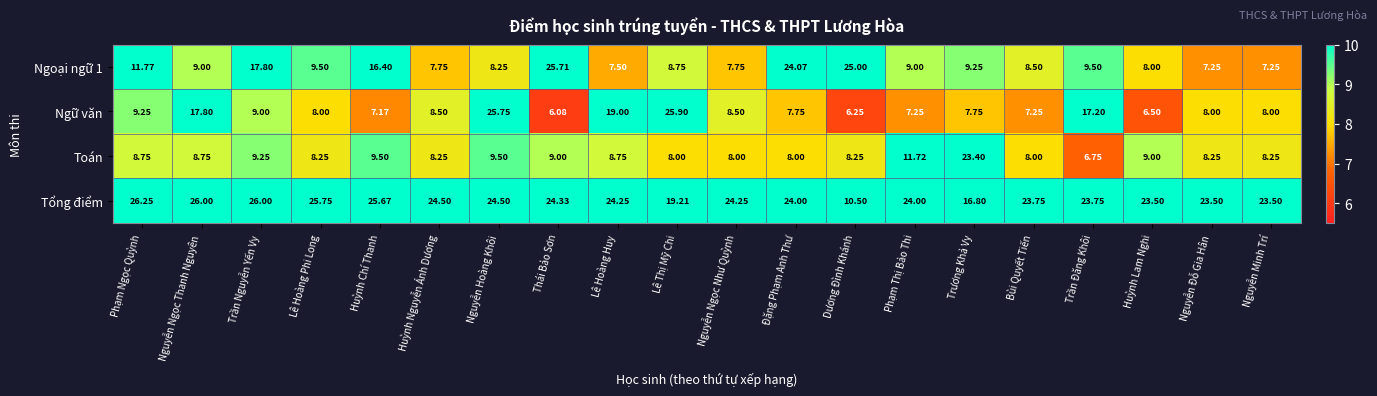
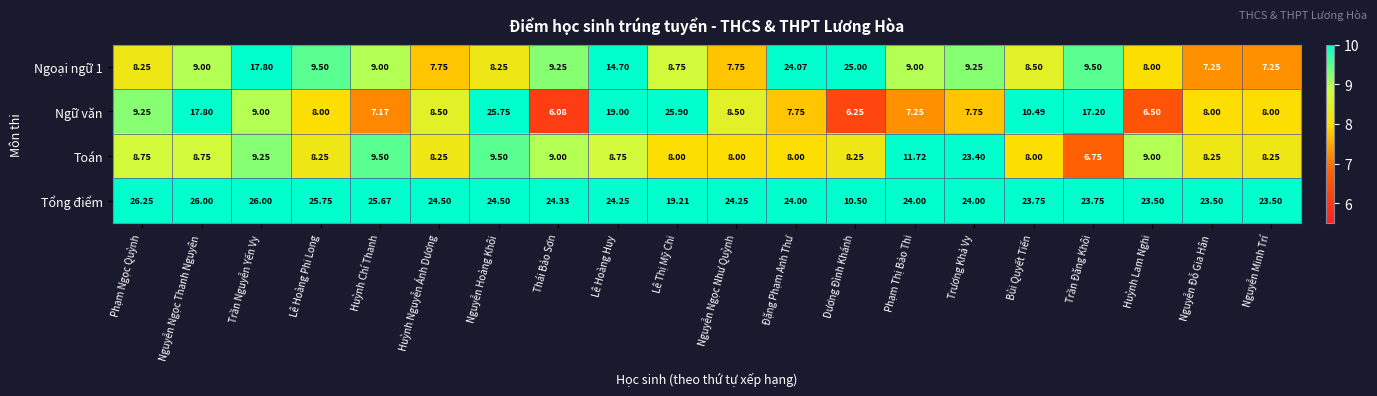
  {
    "Ngoại ngữ 1": {
-     "Phạm Ngọc Quỳnh": 11.77,
+     "Phạm Ngọc Quỳnh": 8.25,
      "Nguyễn Ngọc Thanh Nguyên": 9.00,
      "Trần Nguyễn Yến Vy": 17.80,
      "Lê Hoàng Phi Long": 9.50,
-     "Huỳnh Chí Thanh": 16.40,
+     "Huỳnh Chí Thanh": 9.00,
      "Huỳnh Nguyễn Ánh Dương": 7.75,
      "Nguyễn Hoàng Khôi": 8.25,
-     "Thái Bảo Sơn": 25.71,
-     "Lê Hoàng Huy": 7.50,
+     "Thái Bảo Sơn": 9.25,
+     "Lê Hoàng Huy": 14.70,
      "Lê Thị Mỹ Chi": 8.75,
      "Nguyễn Ngọc Như Quỳnh": 7.75,
      "Đặng Phạm Anh Thư": 24.07,
      "Dương Đình Khánh": 25.00,
      "Phạm Thị Bảo Thi": 9.00,
      "Trương Khả Vy": 9.25,
      "Bùi Quyết Tiến": 8.50,
      "Trần Đăng Khôi": 9.50,
      "Huỳnh Lam Nghi": 8.00,
      "Nguyễn Đỗ Gia Hân": 7.25,
      "Nguyễn Minh Trí": 7.25
    },
    "Ngữ văn": {
      "Phạm Ngọc Quỳnh": 9.25,
      "Nguyễn Ngọc Thanh Nguyên": 17.80,
      "Trần Nguyễn Yến Vy": 9.00,
      "Lê Hoàng Phi Long": 8.00,
      "Huỳnh Chí Thanh": 7.17,
      "Huỳnh Nguyễn Ánh Dương": 8.50,
      "Nguyễn Hoàng Khôi": 25.75,
      "Thái Bảo Sơn": 6.08,
      "Lê Hoàng Huy": 19.00,
      "Lê Thị Mỹ Chi": 25.90,
      "Nguyễn Ngọc Như Quỳnh": 8.50,
      "Đặng Phạm Anh Thư": 7.75,
      "Dương Đình Khánh": 6.25,
      "Phạm Thị Bảo Thi": 7.25,
      "Trương Khả Vy": 7.75,
-     "Bùi Quyết Tiến": 7.25,
+     "Bùi Quyết Tiến": 10.49,
      "Trần Đăng Khôi": 17.20,
      "Huỳnh Lam Nghi": 6.50,
      "Nguyễn Đỗ Gia Hân": 8.00,
      "Nguyễn Minh Trí": 8.00
    },
    "Toán": {
      "Phạm Ngọc Quỳnh": 8.75,
      "Nguyễn Ngọc Thanh Nguyên": 8.75,
      "Trần Nguyễn Yến Vy": 9.25,
      "Lê Hoàng Phi Long": 8.25,
      "Huỳnh Chí Thanh": 9.50,
      "Huỳnh Nguyễn Ánh Dương": 8.25,
      "Nguyễn Hoàng Khôi": 9.50,
      "Thái Bảo Sơn": 9.00,
      "Lê Hoàng Huy": 8.75,
      "Lê Thị Mỹ Chi": 8.00,
      "Nguyễn Ngọc Như Quỳnh": 8.00,
      "Đặng Phạm Anh Thư": 8.00,
      "Dương Đình Khánh": 8.25,
      "Phạm Thị Bảo Thi": 11.72,
      "Trương Khả Vy": 23.40,
      "Bùi Quyết Tiến": 8.00,
      "Trần Đăng Khôi": 6.75,
      "Huỳnh Lam Nghi": 9.00,
      "Nguyễn Đỗ Gia Hân": 8.25,
      "Nguyễn Minh Trí": 8.25
    },
    "Tổng điểm": {
      "Phạm Ngọc Quỳnh": 26.25,
      "Nguyễn Ngọc Thanh Nguyên": 26.00,
      "Trần Nguyễn Yến Vy": 26.00,
      "Lê Hoàng Phi Long": 25.75,
      "Huỳnh Chí Thanh": 25.67,
      "Huỳnh Nguyễn Ánh Dương": 24.50,
      "Nguyễn Hoàng Khôi": 24.50,
      "Thái Bảo Sơn": 24.33,
      "Lê Hoàng Huy": 24.25,
      "Lê Thị Mỹ Chi": 19.21,
      "Nguyễn Ngọc Như Quỳnh": 24.25,
      "Đặng Phạm Anh Thư": 24.00,
      "Dương Đình Khánh": 10.50,
      "Phạm Thị Bảo Thi": 24.00,
-     "Trương Khả Vy": 16.80,
+     "Trương Khả Vy": 24.00,
      "Bùi Quyết Tiến": 23.75,
      "Trần Đăng Khôi": 23.75,
      "Huỳnh Lam Nghi": 23.50,
      "Nguyễn Đỗ Gia Hân": 23.50,
      "Nguyễn Minh Trí": 23.50
    }
  }
